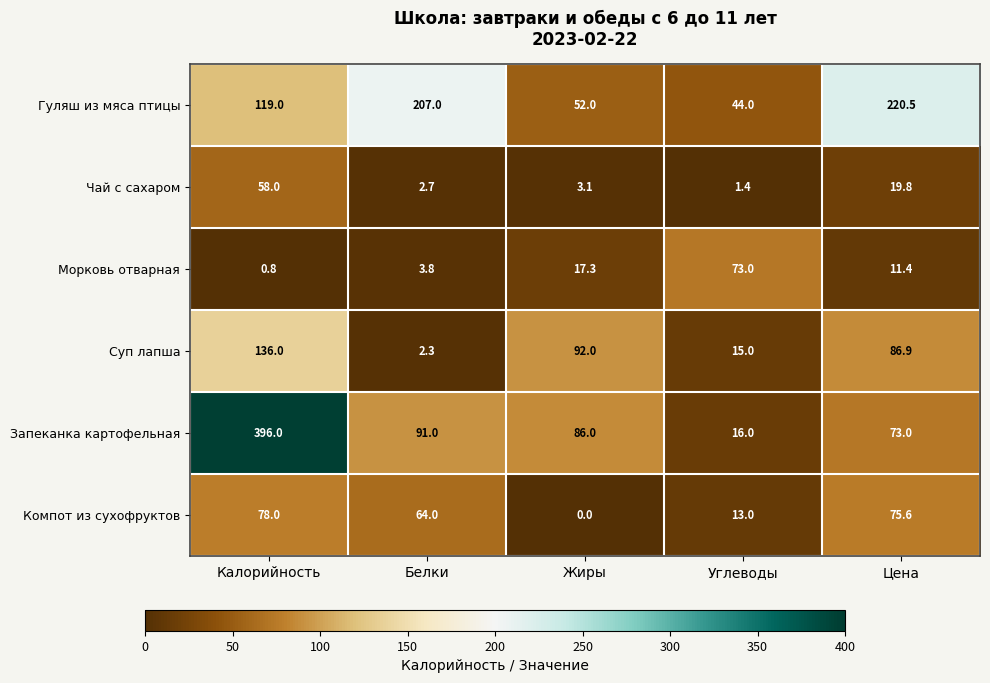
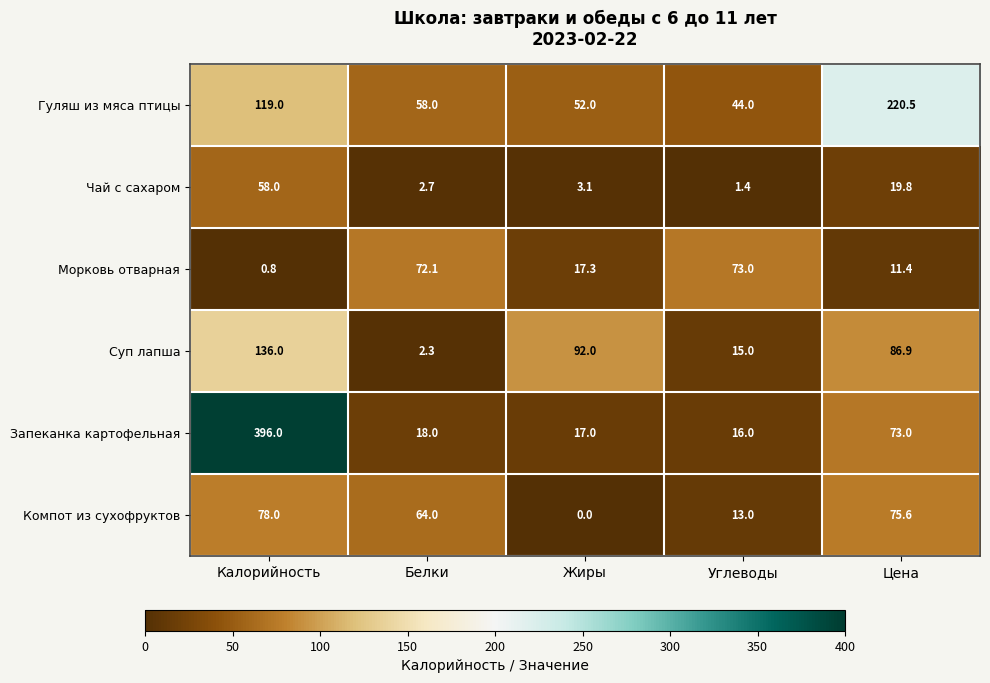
  {
    "Гуляш из мяса птицы": {
      "Калорийность": 119.0,
-     "Белки": 207.0,
+     "Белки": 58.0,
      "Жиры": 52.0,
      "Углеводы": 44.0,
      "Цена": 220.5
    },
    "Чай с сахаром": {
      "Калорийность": 58.0,
      "Белки": 2.7,
      "Жиры": 3.1,
      "Углеводы": 1.4,
      "Цена": 19.8
    },
    "Морковь отварная": {
      "Калорийность": 0.8,
-     "Белки": 3.8,
+     "Белки": 72.1,
      "Жиры": 17.3,
      "Углеводы": 73.0,
      "Цена": 11.4
    },
    "Суп лапша": {
      "Калорийность": 136.0,
      "Белки": 2.3,
      "Жиры": 92.0,
      "Углеводы": 15.0,
      "Цена": 86.9
    },
    "Запеканка картофельная": {
      "Калорийность": 396.0,
-     "Белки": 91.0,
-     "Жиры": 86.0,
+     "Белки": 18.0,
+     "Жиры": 17.0,
      "Углеводы": 16.0,
      "Цена": 73.0
    },
    "Компот из сухофруктов": {
      "Калорийность": 78.0,
      "Белки": 64.0,
      "Жиры": 0.0,
      "Углеводы": 13.0,
      "Цена": 75.6
    }
  }
